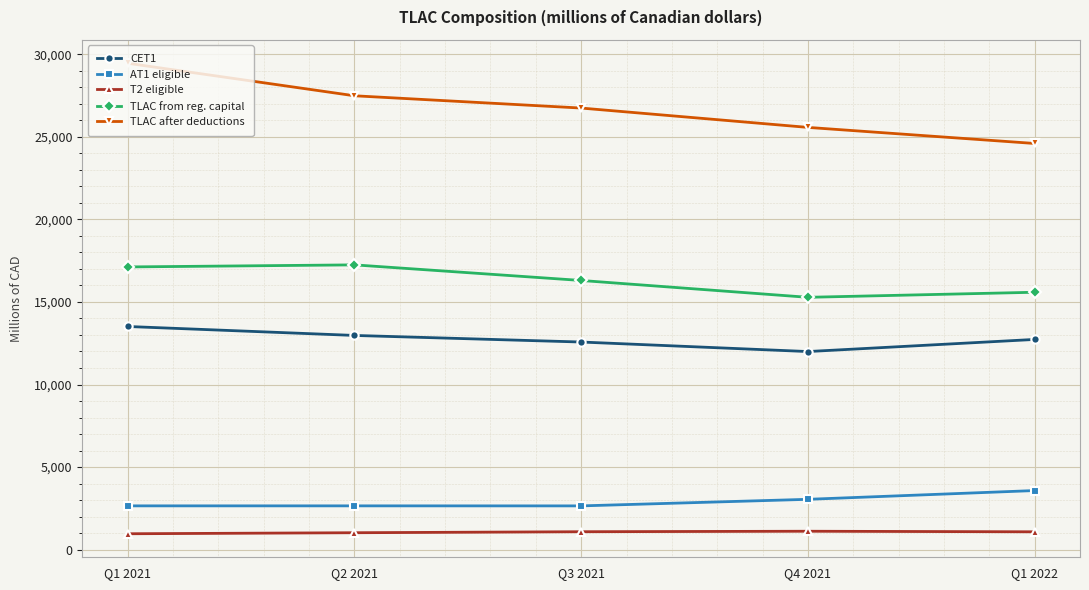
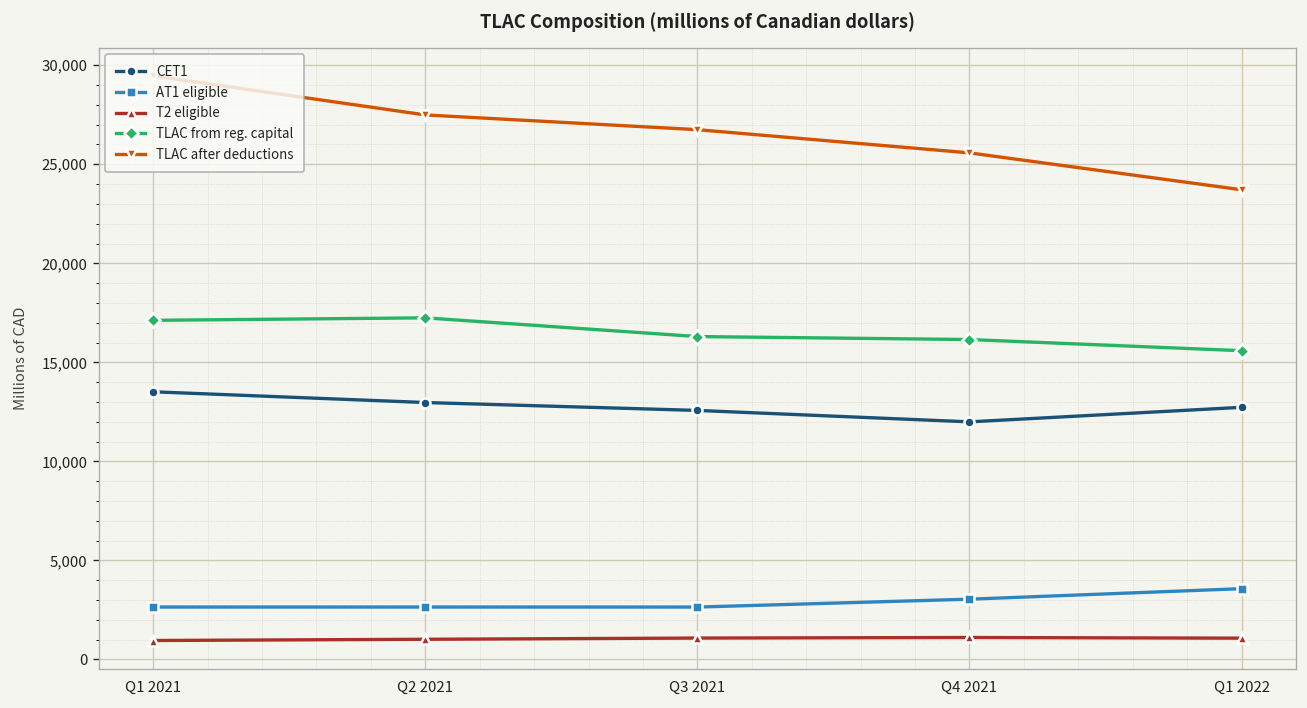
  {
    "CET1": {
      "Q1 2021": "13,500",
      "Q2 2021": "13,000",
      "Q3 2021": "12,600",
      "Q4 2021": "12,000",
      "Q1 2022": "12,700"
    },
    "AT1 eligible": {
      "Q1 2021": "2,600",
      "Q2 2021": "2,600",
      "Q3 2021": "2,600",
      "Q4 2021": "3,000",
      "Q1 2022": "3,600"
    },
    "T2 eligible": {
      "Q1 2021": "1,000",
      "Q2 2021": "1,000",
      "Q3 2021": "1,100",
      "Q4 2021": "1,100",
      "Q1 2022": "1,100"
    },
    "TLAC from reg. capital": {
      "Q1 2021": "17,100",
      "Q2 2021": "17,200",
      "Q3 2021": "16,300",
-     "Q4 2021": "15,300",
+     "Q4 2021": "16,200",
      "Q1 2022": "15,600"
    },
    "TLAC after deductions": {
      "Q2 2021": "27,500",
      "Q3 2021": "26,700",
      "Q4 2021": "25,600",
-     "Q1 2022": "24,600"
+     "Q1 2022": "23,700"
    }
  }
